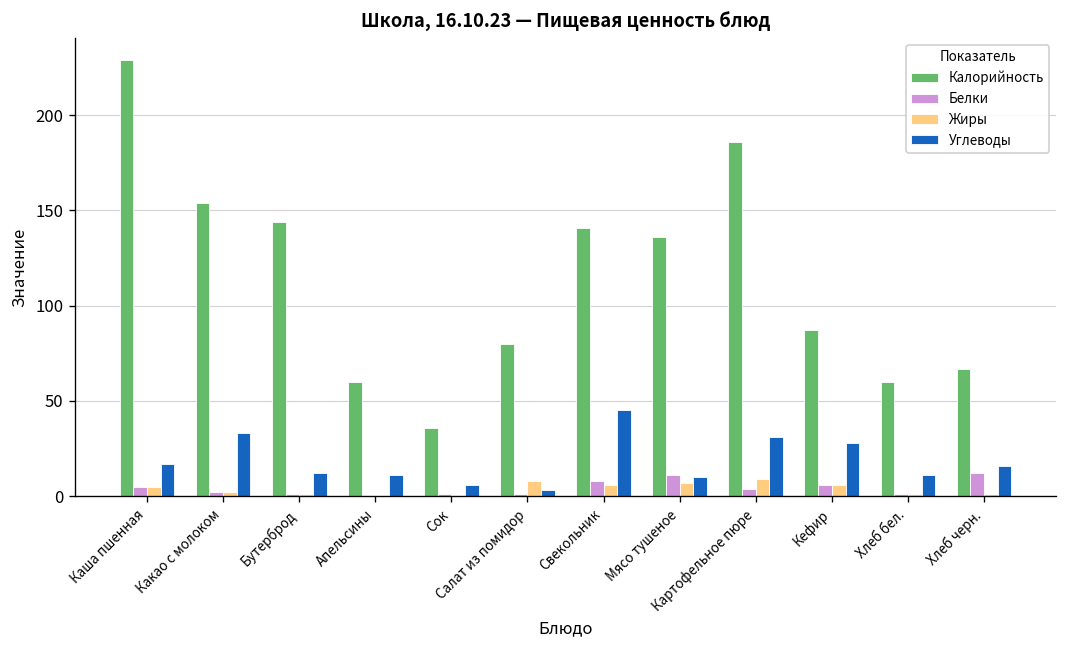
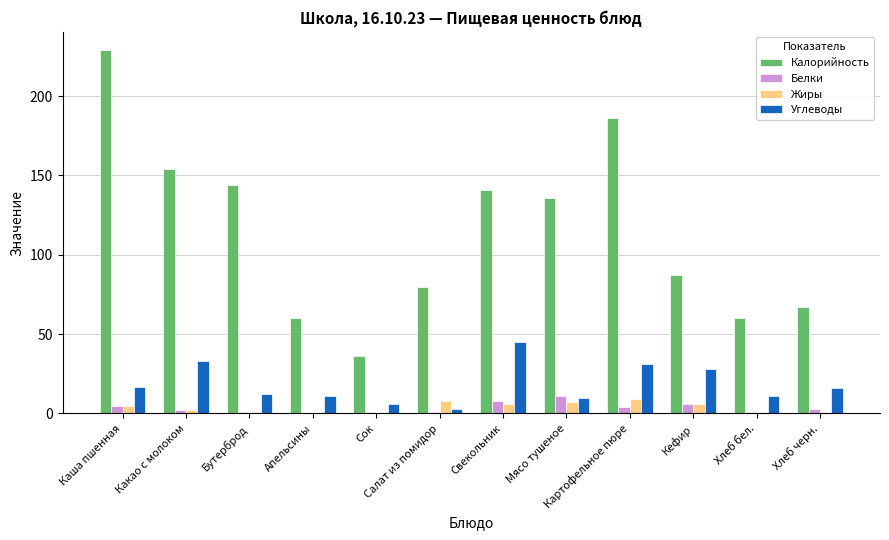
  {
    "Калорийность": {
      "Каша пшенная": 229,
      "Какао с молоком": 154,
      "Бутерброд": 144,
      "Апельсины": 60,
      "Сок": 36,
      "Салат из помидор": 80,
      "Свекольник": 141,
      "Мясо тушеное": 136,
      "Картофельное пюре": 186,
      "Кефир": 87,
      "Хлеб бел.": 60,
      "Хлеб черн.": 67
    },
    "Белки": {
      "Каша пшенная": 5,
      "Какао с молоком": 2,
      "Апельсины": 0,
      "Свекольник": 8,
      "Мясо тушеное": 11,
      "Картофельное пюре": 4,
      "Кефир": 6,
-     "Хлеб черн.": 12
+     "Хлеб черн.": 3
    },
    "Жиры": {
      "Каша пшенная": 5,
      "Какао с молоком": 2,
      "Апельсины": 0,
      "Сок": 0,
      "Салат из помидор": 8,
      "Свекольник": 6,
      "Мясо тушеное": 7,
      "Картофельное пюре": 9,
      "Кефир": 6
    },
    "Углеводы": {
      "Каша пшенная": 17,
      "Какао с молоком": 33,
      "Бутерброд": 12,
      "Апельсины": 11,
      "Сок": 6,
      "Салат из помидор": 3,
      "Свекольник": 45,
      "Мясо тушеное": 10,
      "Картофельное пюре": 31,
      "Кефир": 28,
      "Хлеб бел.": 11,
      "Хлеб черн.": 16
    }
  }
